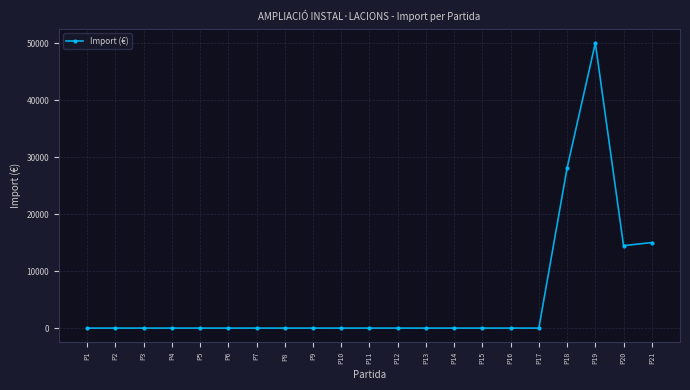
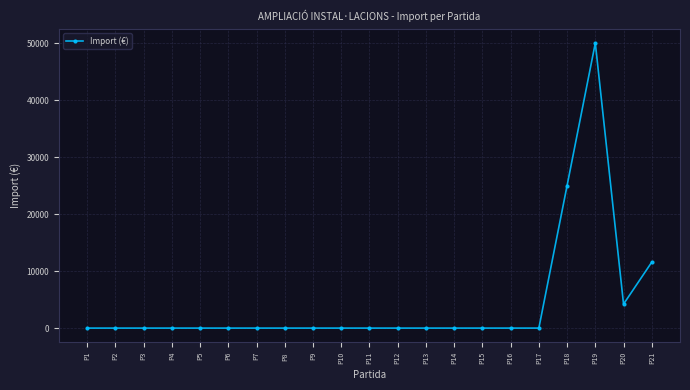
  {
    "P1": 0,
    "P2": 0,
    "P3": 0,
    "P4": 0,
    "P5": 0,
    "P6": 0,
    "P7": 0,
    "P8": 0,
    "P9": 0,
    "P10": 0,
    "P11": 0,
    "P12": 0,
    "P13": 0,
    "P14": 0,
    "P15": 0,
    "P16": 0,
    "P17": 0,
-   "P18": 28000,
+   "P18": 25000,
    "P19": 50000,
-   "P20": 14000,
-   "P21": 15000
+   "P20": 4000,
+   "P21": 12000
  }
